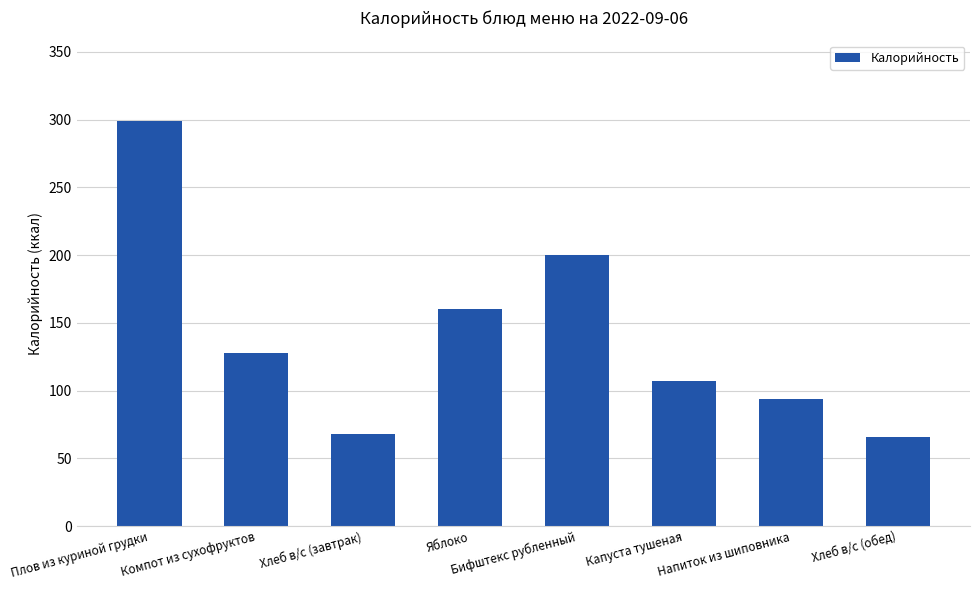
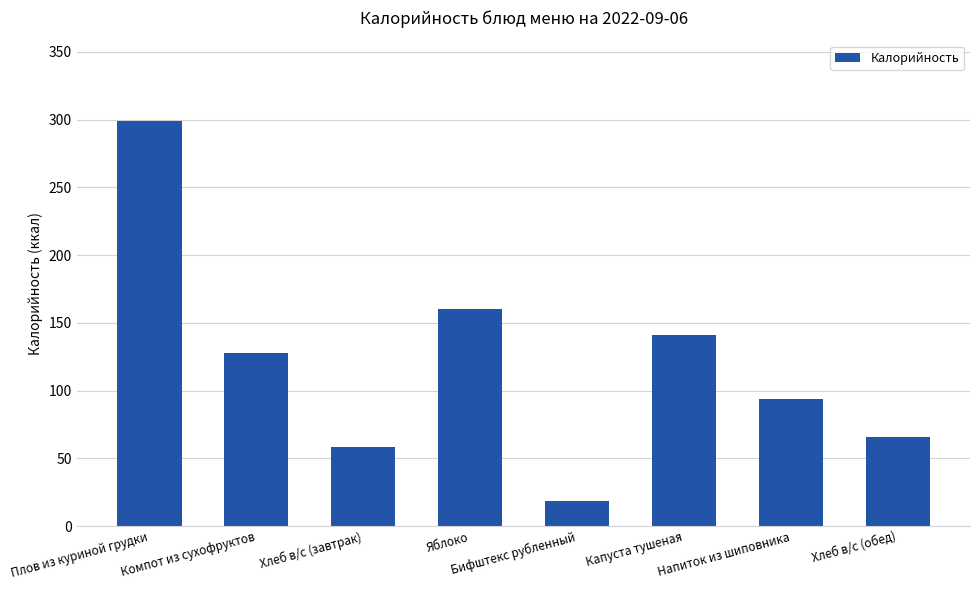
  {
    "Плов из куриной грудки": 299,
    "Компот из сухофруктов": 127,
-   "Хлеб в/с (завтрак)": 68,
+   "Хлеб в/с (завтрак)": 58,
    "Яблоко": 160,
-   "Бифштекс рубленный": 200,
-   "Капуста тушеная": 107,
+   "Бифштекс рубленный": 19,
+   "Капуста тушеная": 141,
    "Напиток из шиповника": 94,
    "Хлеб в/с (обед)": 66
  }
